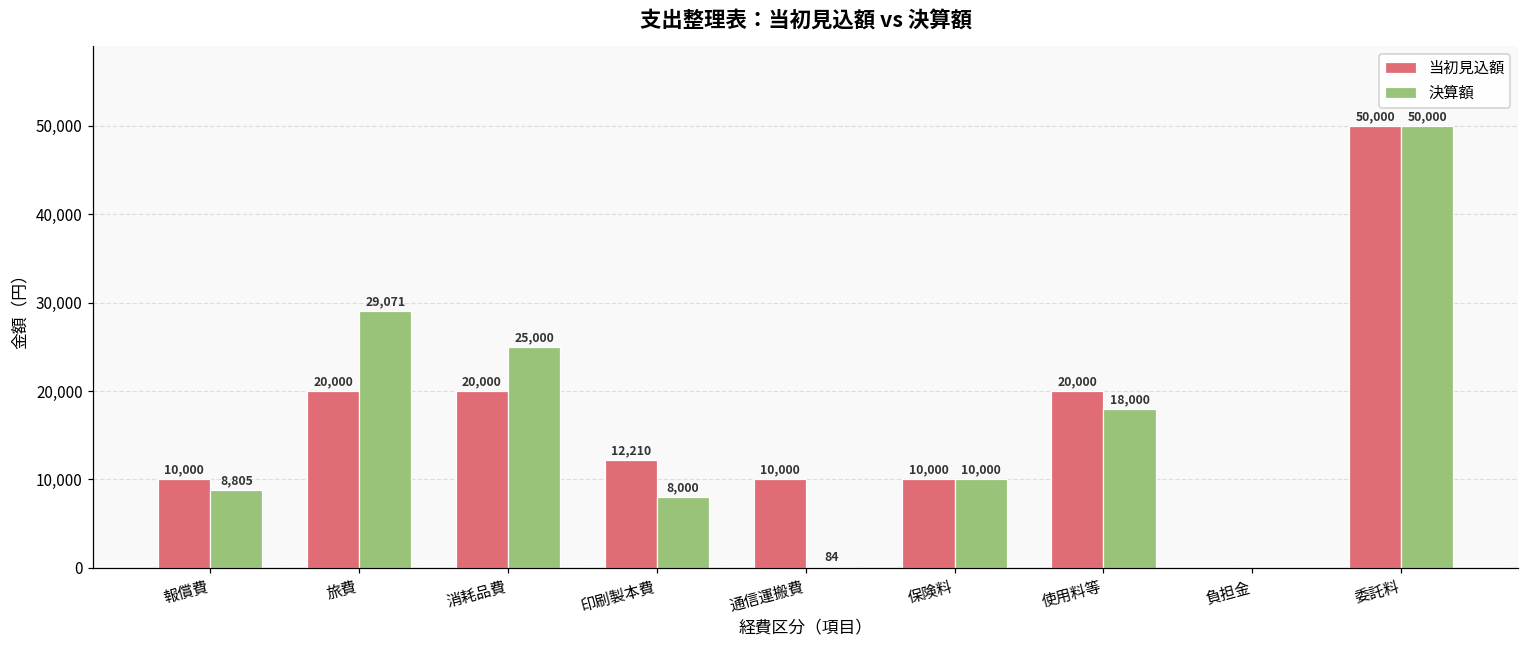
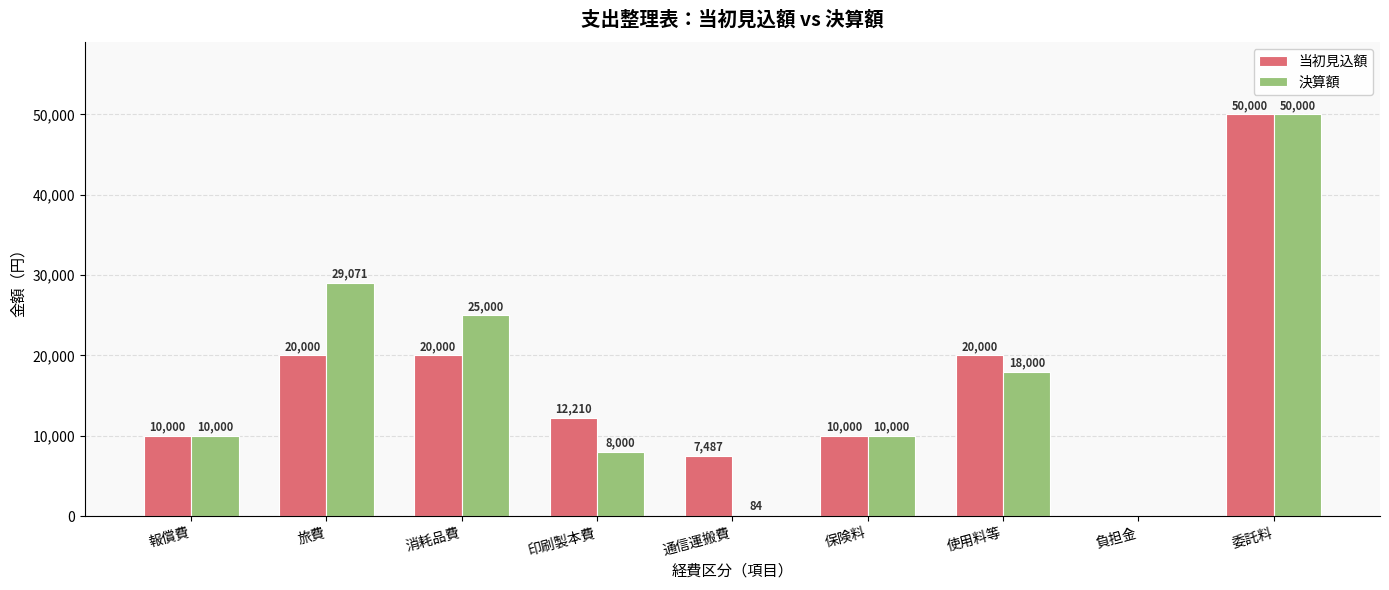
  {
    "当初見込額": {
      "報償費": "10,000",
      "旅費": "20,000",
      "消耗品費": "20,000",
      "印刷製本費": "12,210",
-     "通信運搬費": "10,000",
+     "通信運搬費": "7,487",
      "保険料": "10,000",
      "使用料等": "20,000",
      "委託料": "50,000"
    },
    "決算額": {
-     "報償費": "8,805",
+     "報償費": "10,000",
      "旅費": "29,071",
      "消耗品費": "25,000",
      "印刷製本費": "8,000",
      "通信運搬費": "84",
      "保険料": "10,000",
      "使用料等": "18,000",
      "委託料": "50,000"
    }
  }
